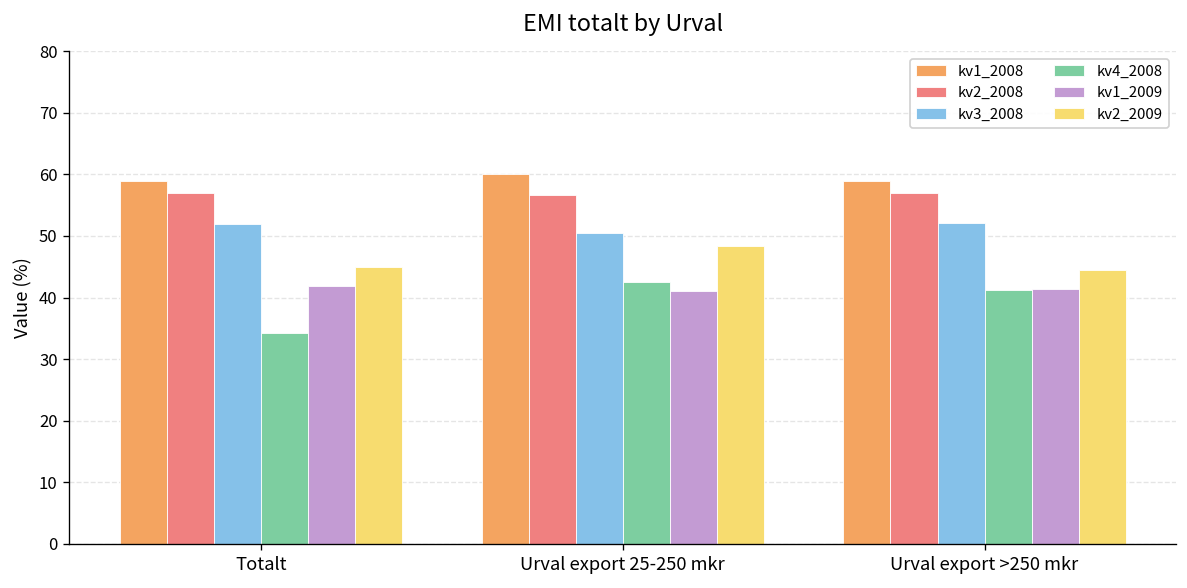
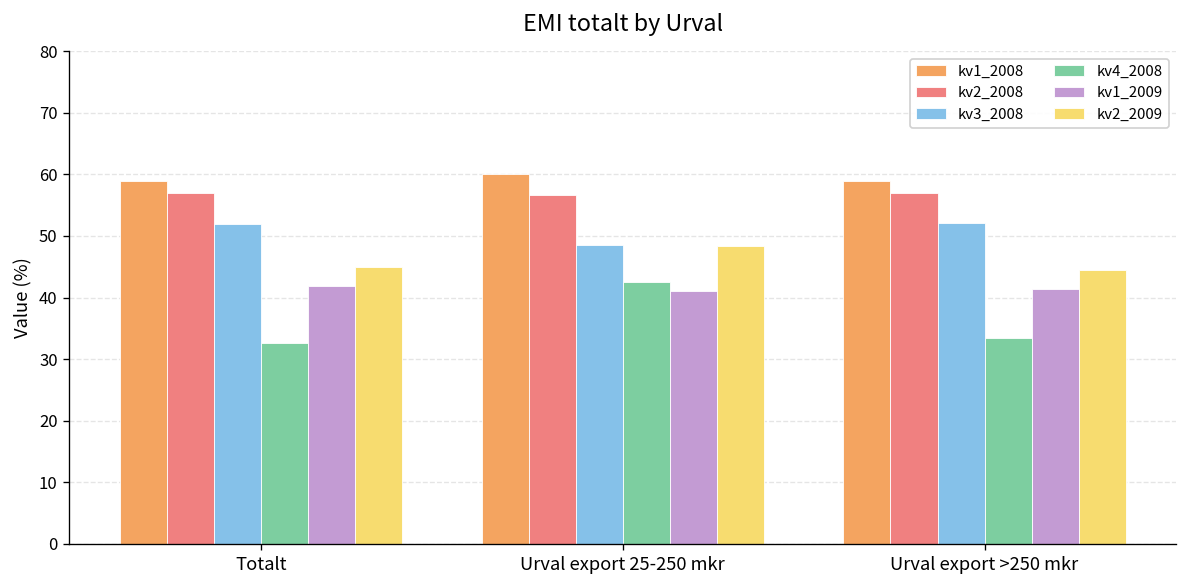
  {
    "kv3_2008": {
      "Totalt": 52,
-     "Urval export 25-250 mkr": 51,
+     "Urval export 25-250 mkr": 48,
      "Urval export >250 mkr": 52
    },
    "kv4_2008": {
-     "Totalt": 34,
+     "Totalt": 33,
      "Urval export 25-250 mkr": 43,
-     "Urval export >250 mkr": 41
+     "Urval export >250 mkr": 33
    },
    "kv1_2009": {
      "Totalt": 42,
      "Urval export 25-250 mkr": 41,
      "Urval export >250 mkr": 41
    }
  }
